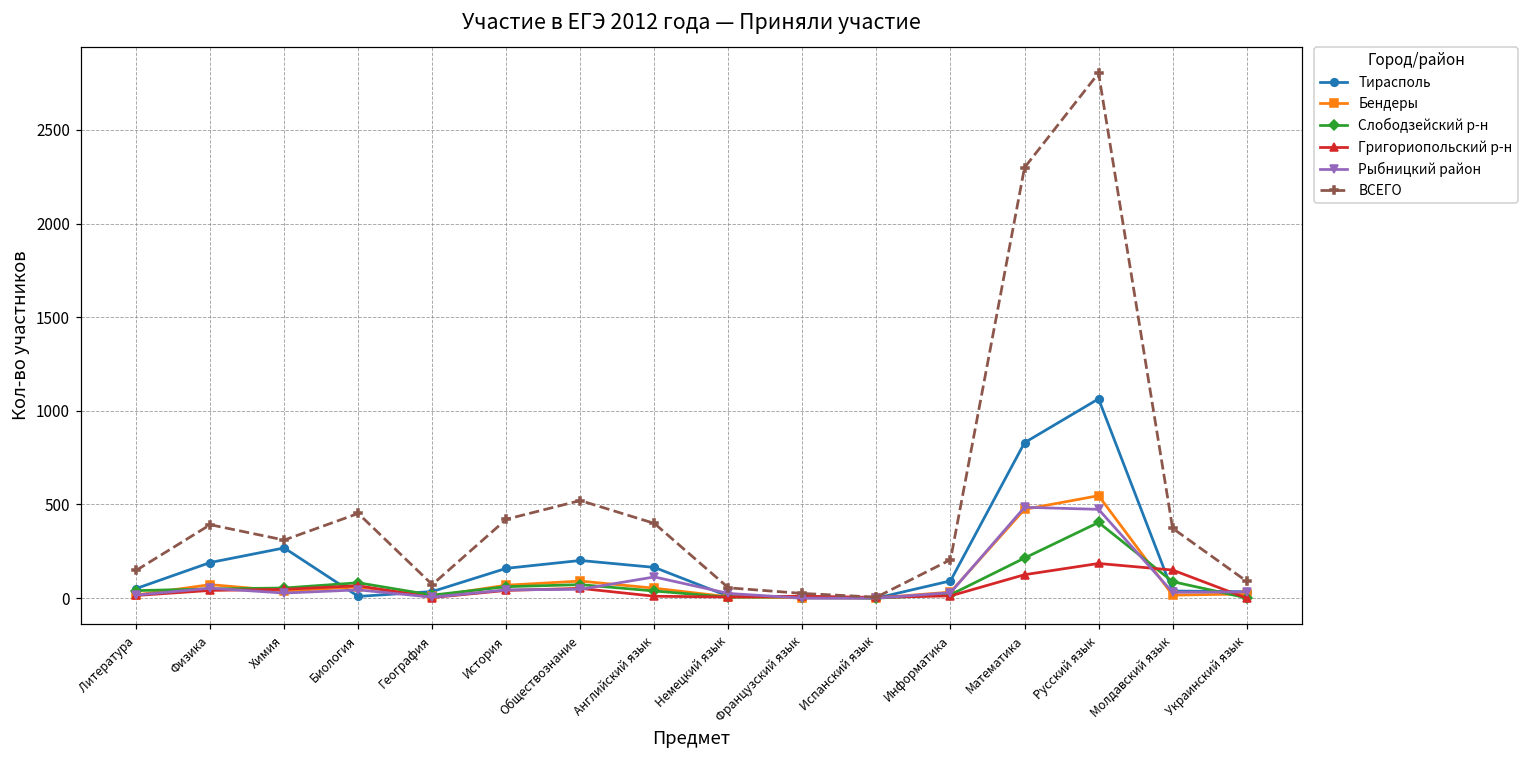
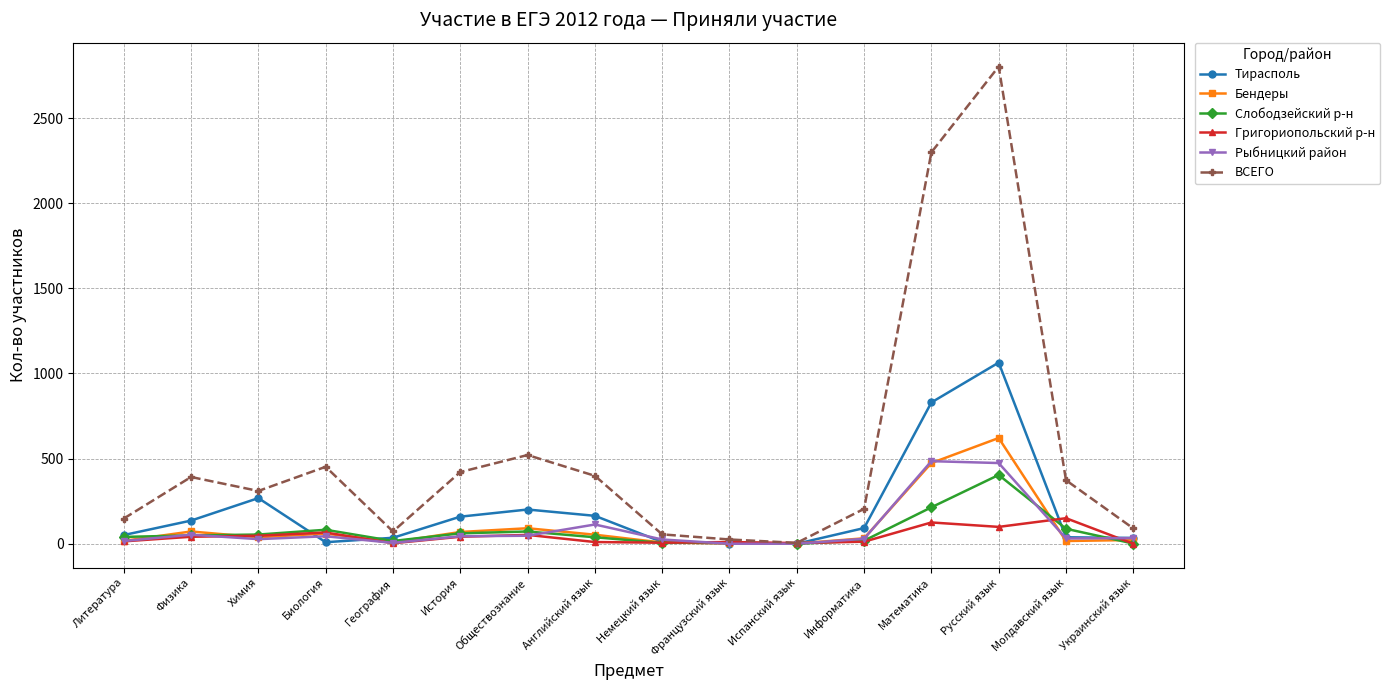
  {
    "Тирасполь": {
-     "Физика": 190,
+     "Физика": 140,
      "Химия": 270,
      "Биология": 10,
      "География": 40,
      "История": 160,
      "Обществознание": 200,
      "Английский язык": 160,
      "Информатика": 90,
      "Математика": 830,
      "Русский язык": 1060
    },
    "Бендеры": {
      "Физика": 70,
      "Обществознание": 90,
      "Английский язык": 50,
-     "Русский язык": 550
+     "Русский язык": 620
    },
    "Слободзейский р-н": {
      "Биология": 80,
      "Обществознание": 70,
      "Английский язык": 40,
      "Математика": 210,
      "Русский язык": 400,
      "Молдавский язык": 90
    },
    "Григориопольский р-н": {
      "Английский язык": 10,
      "Математика": 130,
-     "Русский язык": 190,
+     "Русский язык": 100,
      "Молдавский язык": 150
    },
    "Рыбницкий район": {
      "Биология": 40,
      "Английский язык": 110,
      "Русский язык": 470
    },
    "ВСЕГО": {
      "Литература": 150,
      "Физика": 390,
      "Химия": 310,
      "Биология": 450,
      "География": 70,
      "История": 420,
      "Обществознание": 520,
      "Английский язык": 400,
      "Немецкий язык": 60,
      "Информатика": 210,
      "Математика": 2300,
      "Русский язык": 2800,
      "Молдавский язык": 370,
      "Украинский язык": 90
    }
  }
